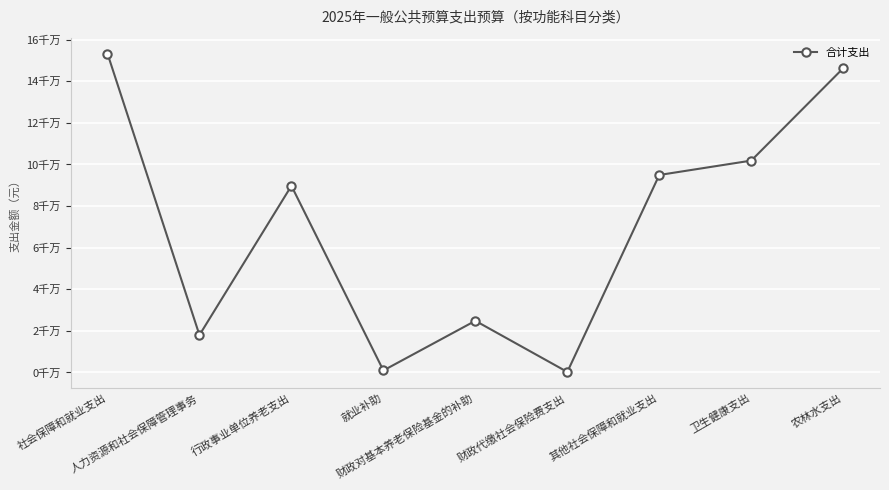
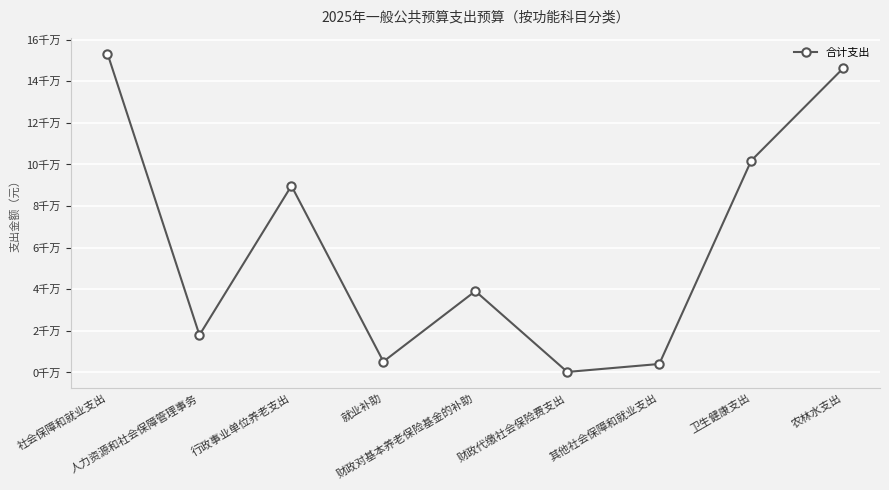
  {
    "社会保障和就业支出": "15.3千万",
    "人力资源和社会保障管理事务": "1.8千万",
    "行政事业单位养老支出": "9.0千万",
-   "就业补助": "0.1千万",
-   "财政对基本养老保险基金的补助": "2.5千万",
+   "就业补助": "0.5千万",
+   "财政对基本养老保险基金的补助": "3.9千万",
    "财政代缴社会保险费支出": "0.0千万",
-   "其他社会保障和就业支出": "9.5千万",
+   "其他社会保障和就业支出": "0.4千万",
    "卫生健康支出": "10.2千万",
    "农林水支出": "14.6千万"
  }
